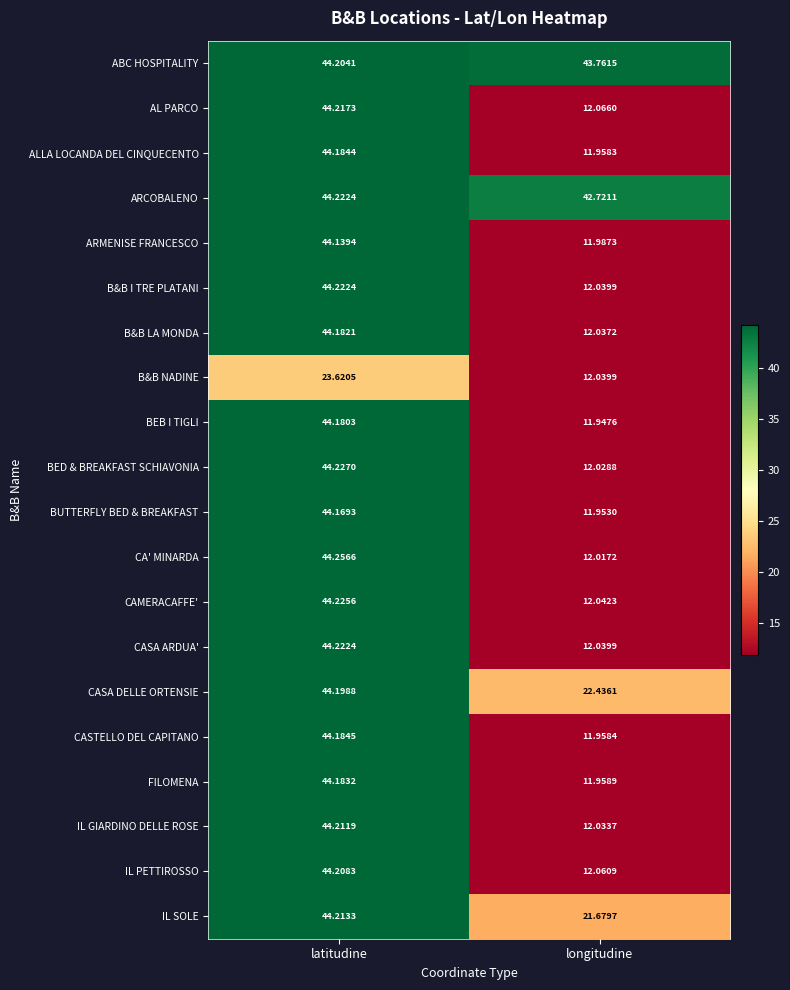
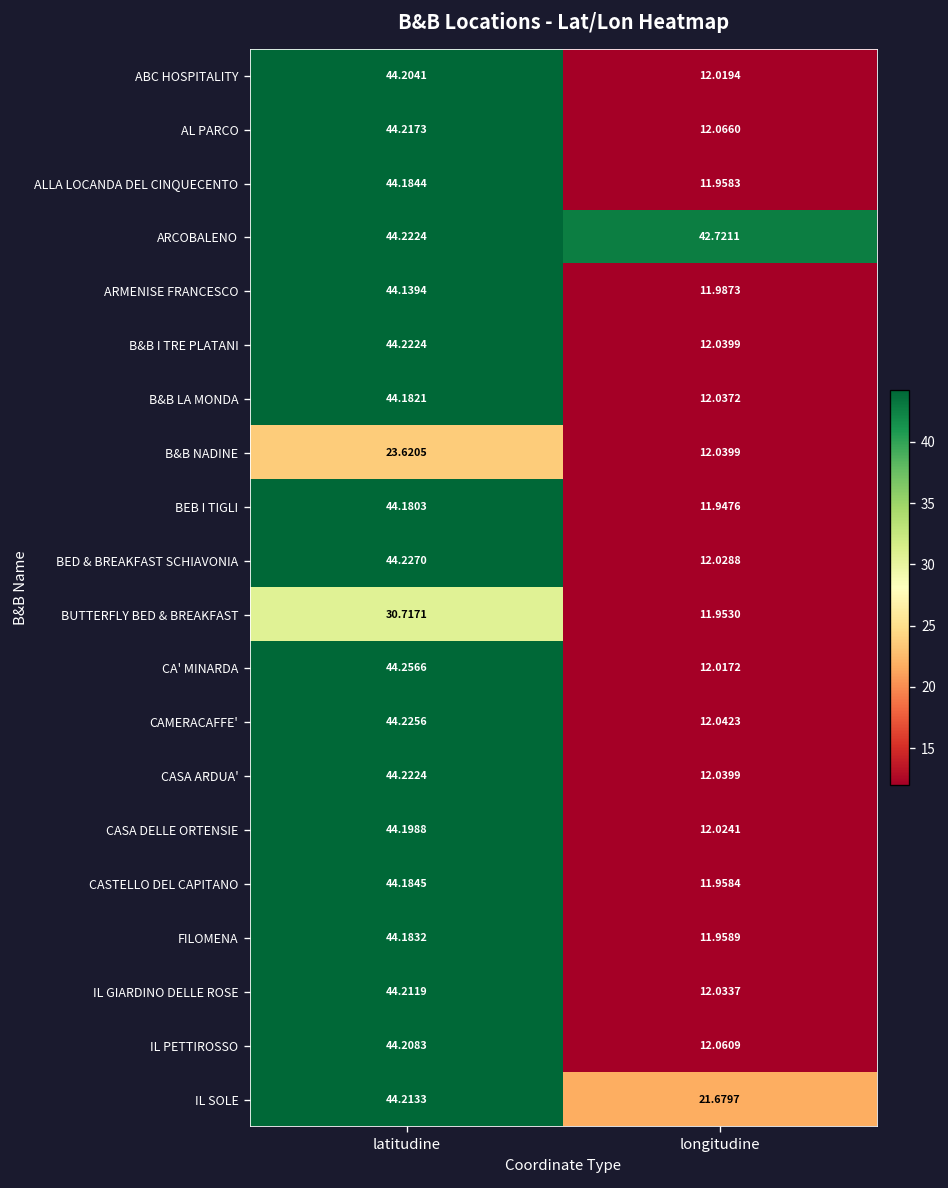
  {
    "ABC HOSPITALITY": {
      "latitudine": 44.2041,
-     "longitudine": 43.7615
+     "longitudine": 12.0194
    },
    "AL PARCO": {
      "latitudine": 44.2173,
      "longitudine": 12.0660
    },
    "ALLA LOCANDA DEL CINQUECENTO": {
      "latitudine": 44.1844,
      "longitudine": 11.9583
    },
    "ARCOBALENO": {
      "latitudine": 44.2224,
      "longitudine": 42.7211
    },
    "ARMENISE FRANCESCO": {
      "latitudine": 44.1394,
      "longitudine": 11.9873
    },
    "B&B I TRE PLATANI": {
      "latitudine": 44.2224,
      "longitudine": 12.0399
    },
    "B&B LA MONDA": {
      "latitudine": 44.1821,
      "longitudine": 12.0372
    },
    "B&B NADINE": {
      "latitudine": 23.6205,
      "longitudine": 12.0399
    },
    "BEB I TIGLI": {
      "latitudine": 44.1803,
      "longitudine": 11.9476
    },
    "BED & BREAKFAST SCHIAVONIA": {
      "latitudine": 44.2270,
      "longitudine": 12.0288
    },
    "BUTTERFLY BED & BREAKFAST": {
-     "latitudine": 44.1693,
+     "latitudine": 30.7171,
      "longitudine": 11.9530
    },
    "CA' MINARDA": {
      "latitudine": 44.2566,
      "longitudine": 12.0172
    },
    "CAMERACAFFE'": {
      "latitudine": 44.2256,
      "longitudine": 12.0423
    },
    "CASA ARDUA'": {
      "latitudine": 44.2224,
      "longitudine": 12.0399
    },
    "CASA DELLE ORTENSIE": {
      "latitudine": 44.1988,
-     "longitudine": 22.4361
+     "longitudine": 12.0241
    },
    "CASTELLO DEL CAPITANO": {
      "latitudine": 44.1845,
      "longitudine": 11.9584
    },
    "FILOMENA": {
      "latitudine": 44.1832,
      "longitudine": 11.9589
    },
    "IL GIARDINO DELLE ROSE": {
      "latitudine": 44.2119,
      "longitudine": 12.0337
    },
    "IL PETTIROSSO": {
      "latitudine": 44.2083,
      "longitudine": 12.0609
    },
    "IL SOLE": {
      "latitudine": 44.2133,
      "longitudine": 21.6797
    }
  }
